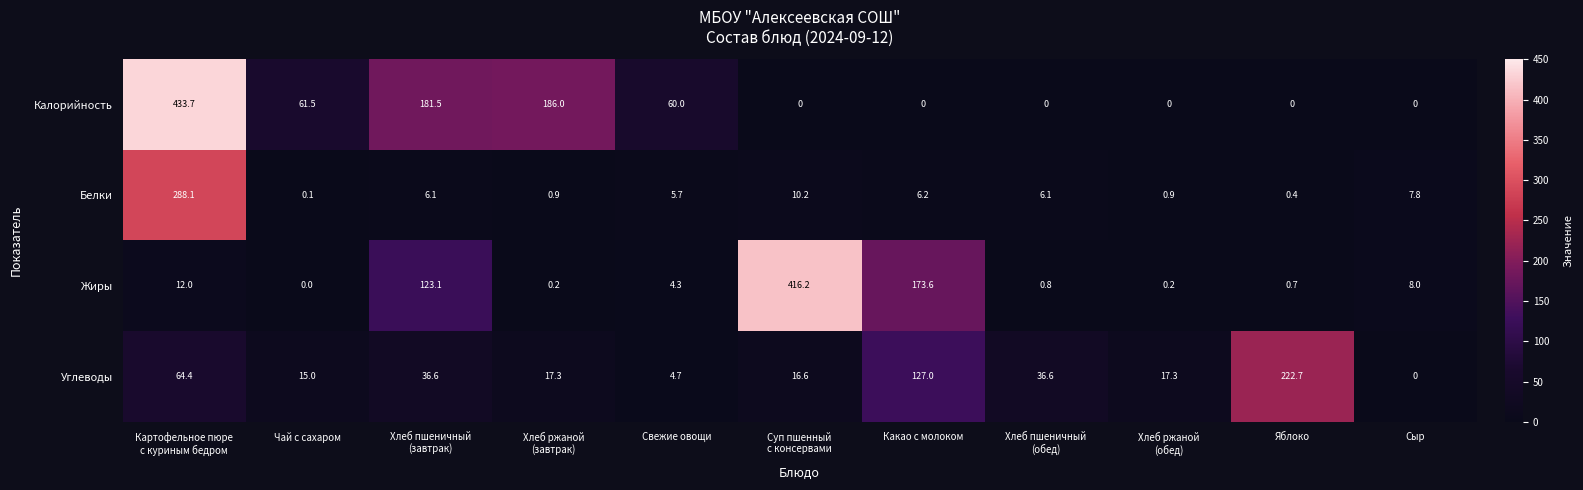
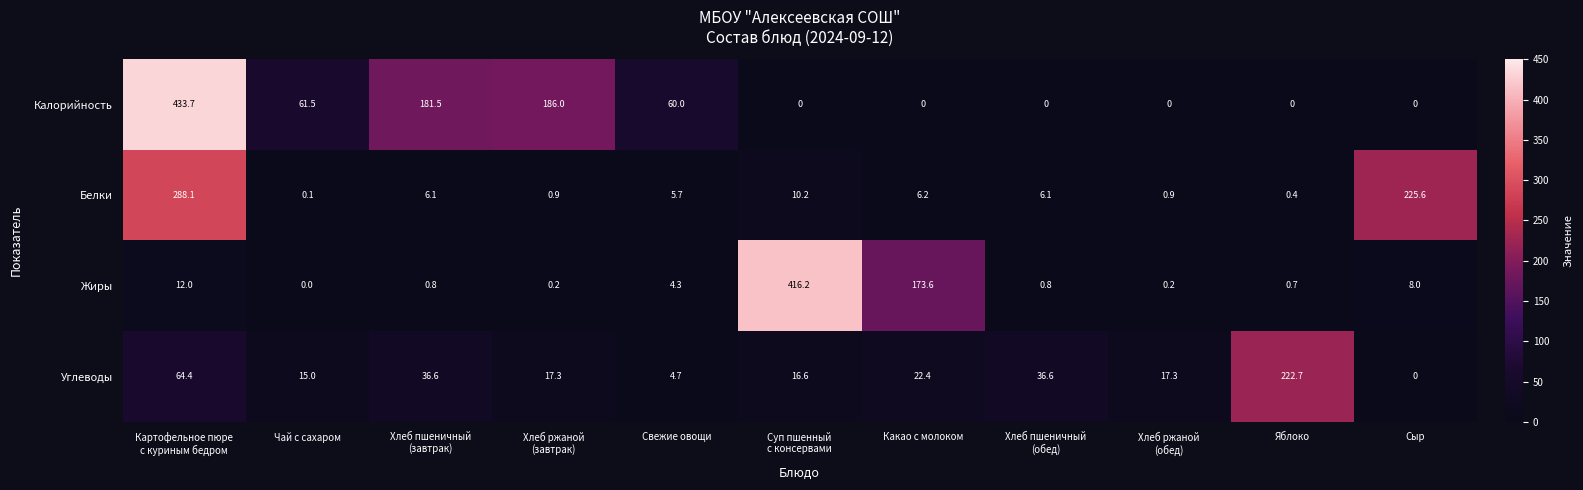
  {
    "Калорийность": {
      "Картофельное пюре с куриным бедром": 433.7,
      "Чай с сахаром": 61.5,
      "Хлеб пшеничный (завтрак)": 181.5,
      "Хлеб ржаной (завтрак)": 186.0,
      "Свежие овощи": 60.0,
      "Суп пшенный с консервами": 0,
      "Какао с молоком": 0,
      "Хлеб пшеничный (обед)": 0,
      "Хлеб ржаной (обед)": 0,
      "Яблоко": 0,
      "Сыр": 0
    },
    "Белки": {
      "Картофельное пюре с куриным бедром": 288.1,
      "Чай с сахаром": 0.1,
      "Хлеб пшеничный (завтрак)": 6.1,
      "Хлеб ржаной (завтрак)": 0.9,
      "Свежие овощи": 5.7,
      "Суп пшенный с консервами": 10.2,
      "Какао с молоком": 6.2,
      "Хлеб пшеничный (обед)": 6.1,
      "Хлеб ржаной (обед)": 0.9,
      "Яблоко": 0.4,
-     "Сыр": 7.8
+     "Сыр": 225.6
    },
    "Жиры": {
      "Картофельное пюре с куриным бедром": 12.0,
      "Чай с сахаром": 0.0,
-     "Хлеб пшеничный (завтрак)": 123.1,
+     "Хлеб пшеничный (завтрак)": 0.8,
      "Хлеб ржаной (завтрак)": 0.2,
      "Свежие овощи": 4.3,
      "Суп пшенный с консервами": 416.2,
      "Какао с молоком": 173.6,
      "Хлеб пшеничный (обед)": 0.8,
      "Хлеб ржаной (обед)": 0.2,
      "Яблоко": 0.7,
      "Сыр": 8.0
    },
    "Углеводы": {
      "Картофельное пюре с куриным бедром": 64.4,
      "Чай с сахаром": 15.0,
      "Хлеб пшеничный (завтрак)": 36.6,
      "Хлеб ржаной (завтрак)": 17.3,
      "Свежие овощи": 4.7,
      "Суп пшенный с консервами": 16.6,
-     "Какао с молоком": 127.0,
+     "Какао с молоком": 22.4,
      "Хлеб пшеничный (обед)": 36.6,
      "Хлеб ржаной (обед)": 17.3,
      "Яблоко": 222.7,
      "Сыр": 0
    }
  }
